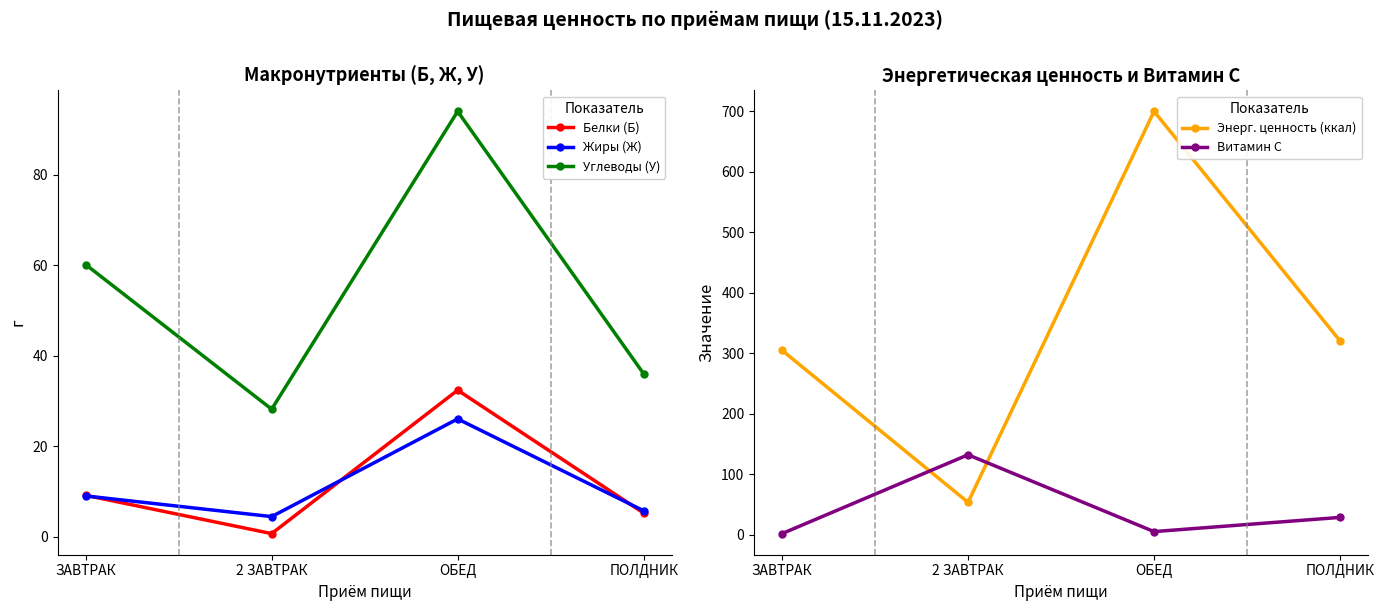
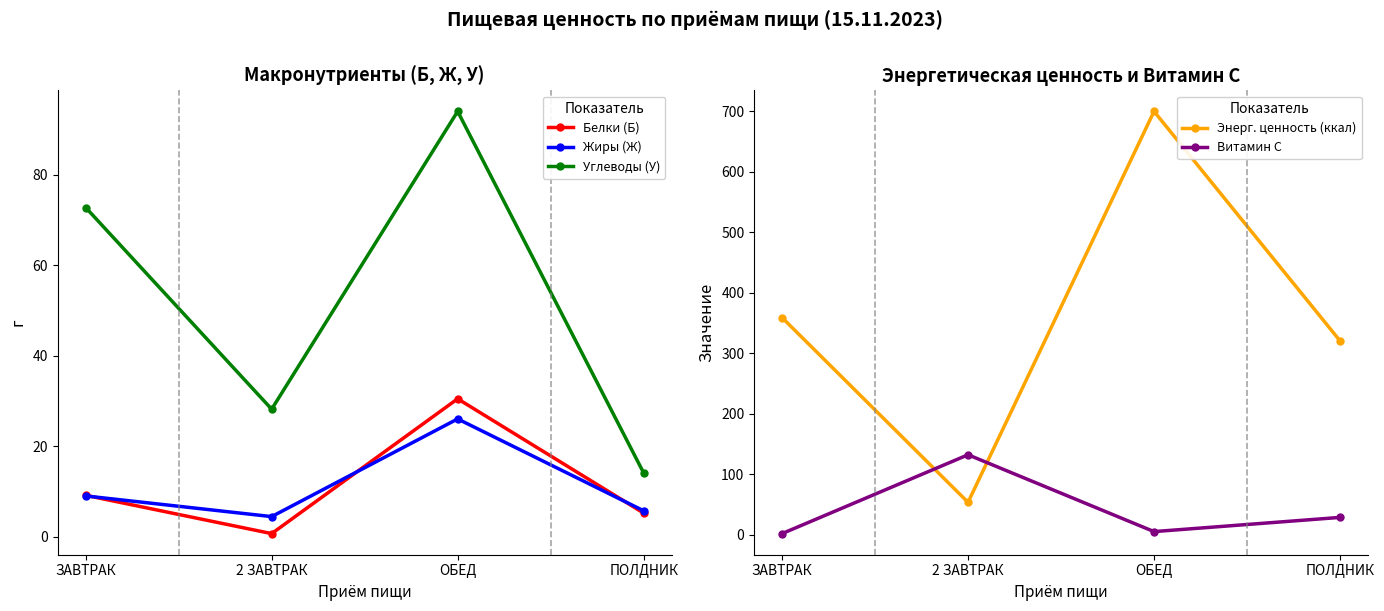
  {
    "Макронутриенты (Б, Ж, У)": {
      "Белки (Б)": {
        "2 ЗАВТРАК": 1,
-       "ОБЕД": 32
+       "ОБЕД": 30
      },
      "Жиры (Ж)": {
        "2 ЗАВТРАК": 4,
        "ОБЕД": 26
      },
      "Углеводы (У)": {
-       "ЗАВТРАК": 60,
+       "ЗАВТРАК": 73,
        "2 ЗАВТРАК": 28,
        "ОБЕД": 94,
-       "ПОЛДНИК": 36
+       "ПОЛДНИК": 14
      }
    },
    "Энергетическая ценность и Витамин С": {
      "Энерг. ценность (ккал)": {
-       "ЗАВТРАК": 300,
+       "ЗАВТРАК": 360,
        "2 ЗАВТРАК": 50,
        "ОБЕД": 700,
        "ПОЛДНИК": 320
      },
      "Витамин С": {
        "ЗАВТРАК": 0,
        "2 ЗАВТРАК": 130,
        "ОБЕД": 10,
        "ПОЛДНИК": 30
      }
    }
  }
